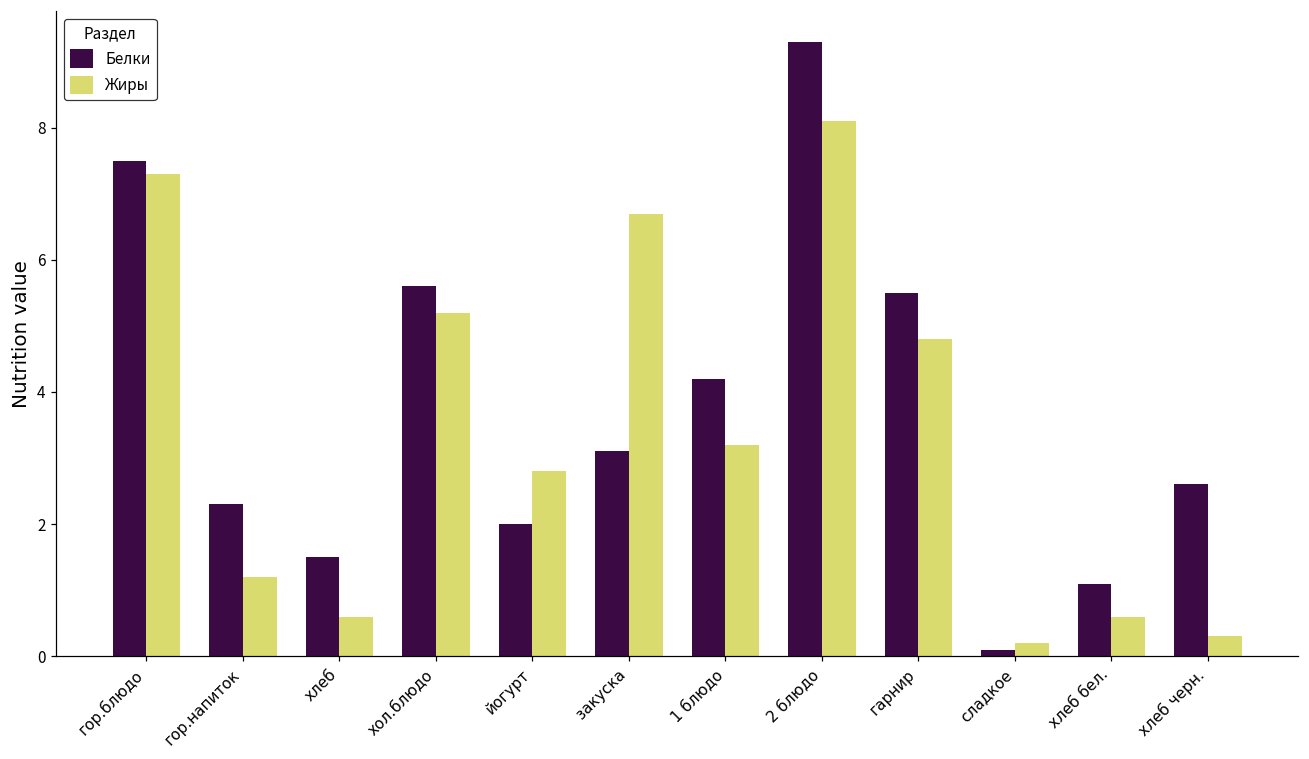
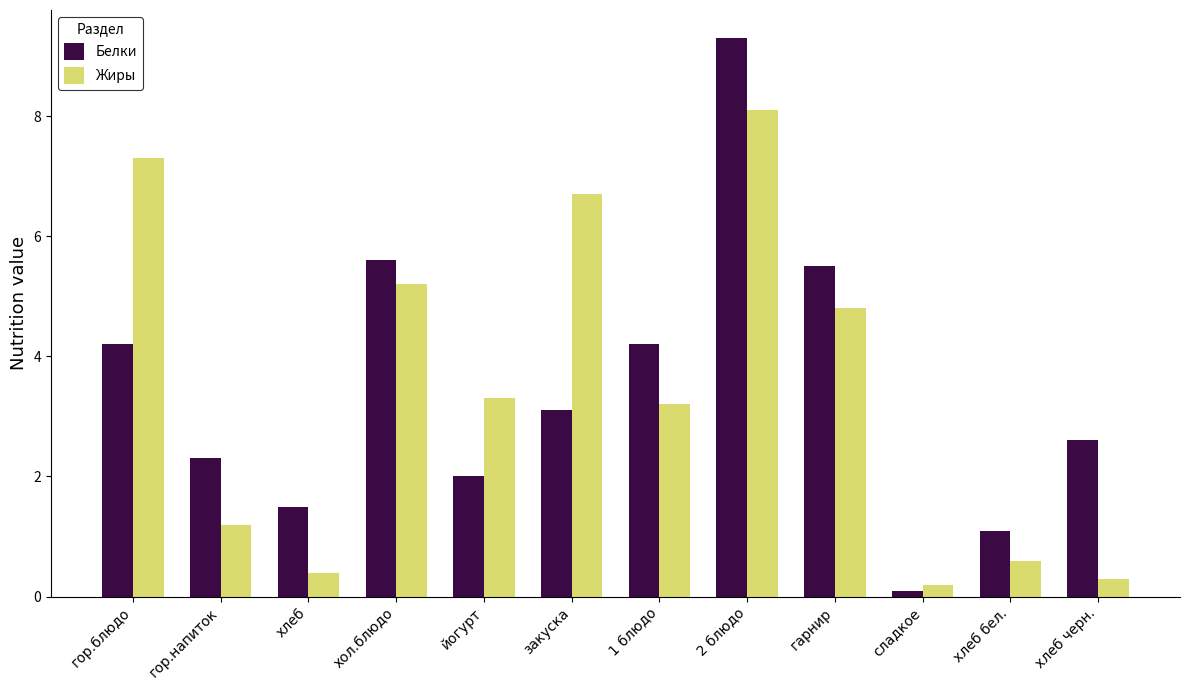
  {
    "Белки": {
-     "гор.блюдо": 7.5,
+     "гор.блюдо": 4.2,
      "гор.напиток": 2.3,
      "хлеб": 1.5,
      "хол.блюдо": 5.6,
      "йогурт": 2.0,
      "закуска": 3.1,
      "1 блюдо": 4.2,
      "2 блюдо": 9.3,
      "гарнир": 5.5,
      "сладкое": 0.1,
      "хлеб бел.": 1.1,
      "хлеб черн.": 2.6
    },
    "Жиры": {
      "гор.блюдо": 7.3,
      "гор.напиток": 1.2,
-     "хлеб": 0.6,
+     "хлеб": 0.4,
      "хол.блюдо": 5.2,
-     "йогурт": 2.8,
+     "йогурт": 3.3,
      "закуска": 6.7,
      "1 блюдо": 3.2,
      "2 блюдо": 8.1,
      "гарнир": 4.8,
      "сладкое": 0.2,
      "хлеб бел.": 0.6,
      "хлеб черн.": 0.3
    }
  }
